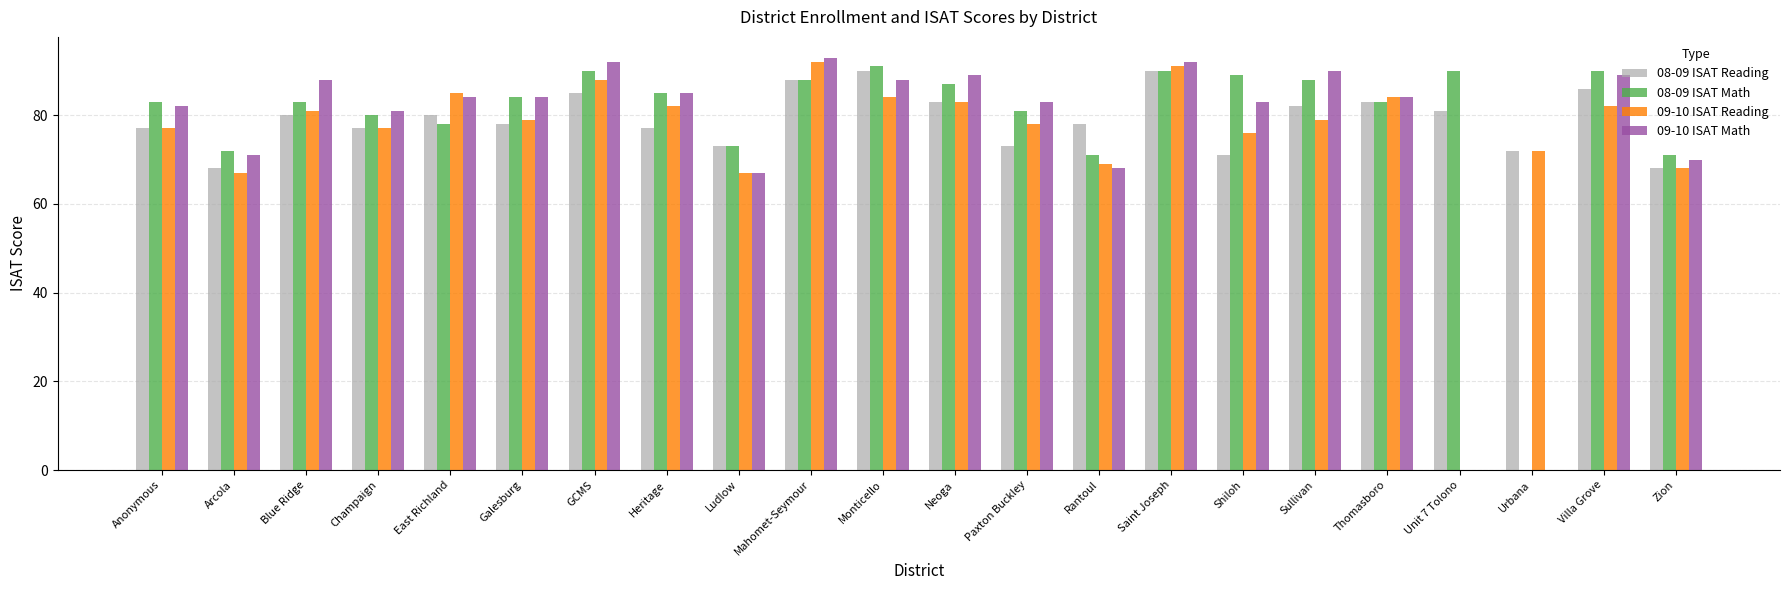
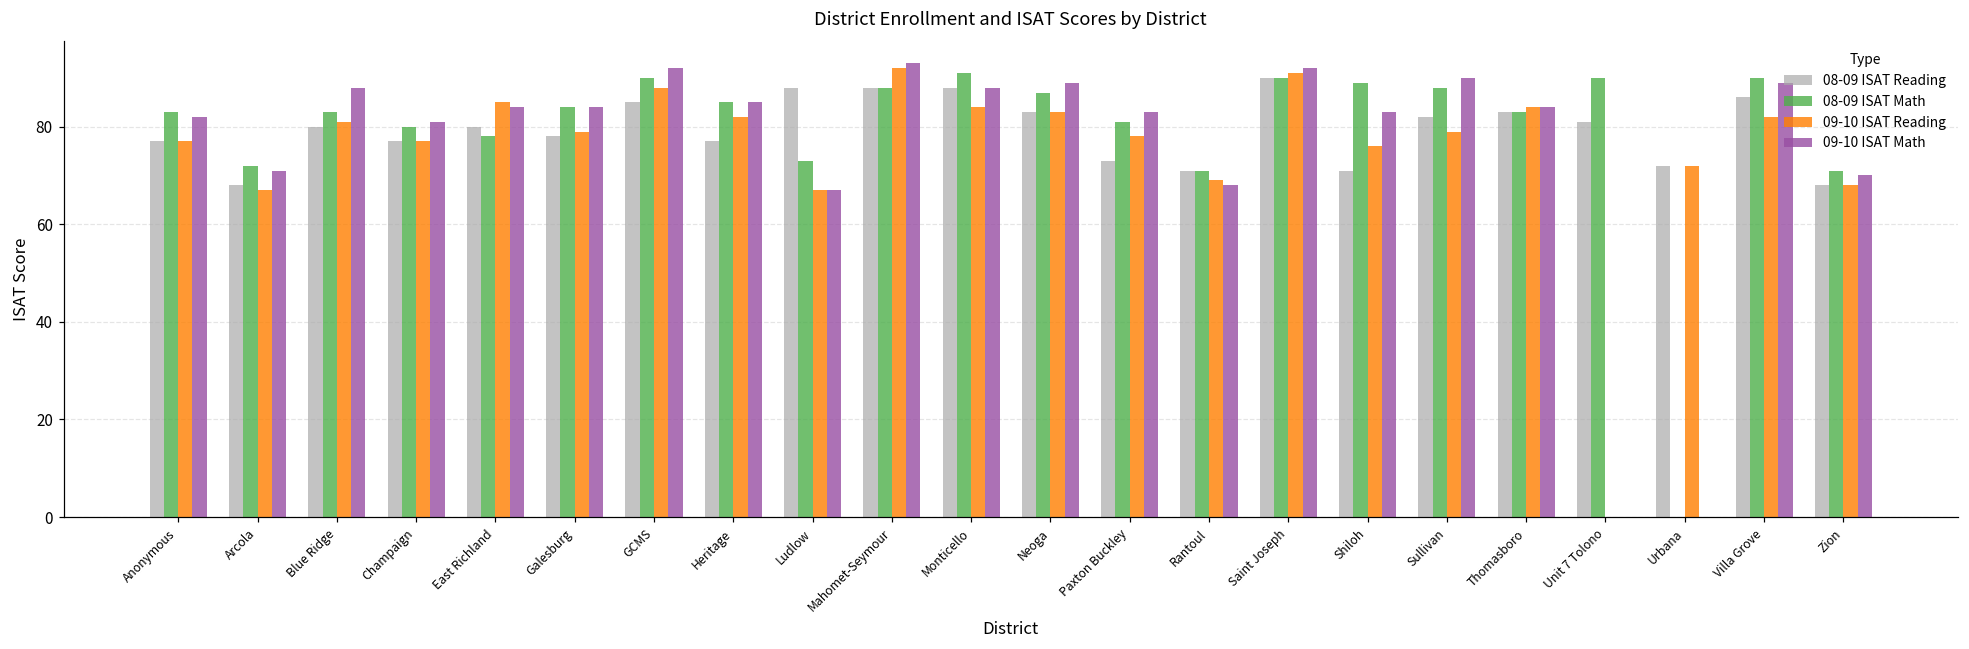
  {
    "08-09 ISAT Reading": {
      "Anonymous": 77,
      "Arcola": 68,
      "Blue Ridge": 80,
      "Champaign": 77,
      "East Richland": 80,
      "Galesburg": 78,
      "GCMS": 85,
      "Heritage": 77,
-     "Ludlow": 73,
+     "Ludlow": 88,
      "Mahomet-Seymour": 88,
-     "Monticello": 90,
+     "Monticello": 88,
      "Neoga": 83,
      "Paxton Buckley": 73,
-     "Rantoul": 78,
+     "Rantoul": 71,
      "Saint Joseph": 90,
      "Shiloh": 71,
      "Sullivan": 82,
      "Thomasboro": 83,
      "Unit 7 Tolono": 81,
      "Urbana": 72,
      "Villa Grove": 86,
      "Zion": 68
    }
  }
